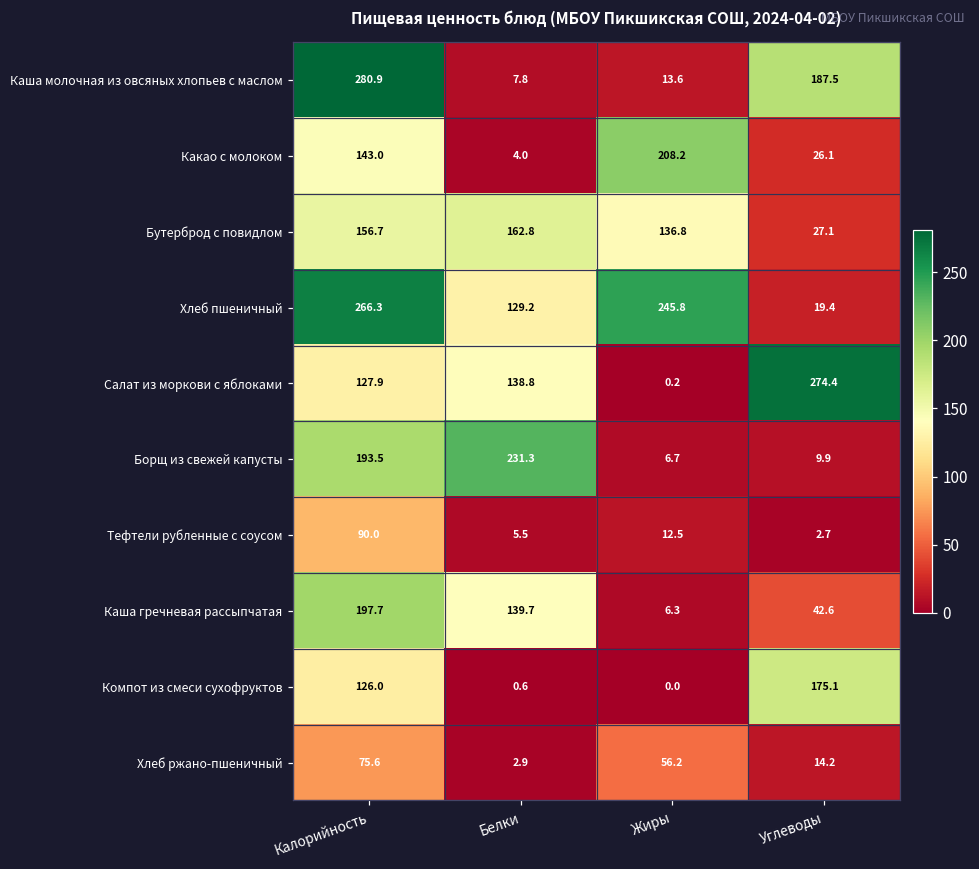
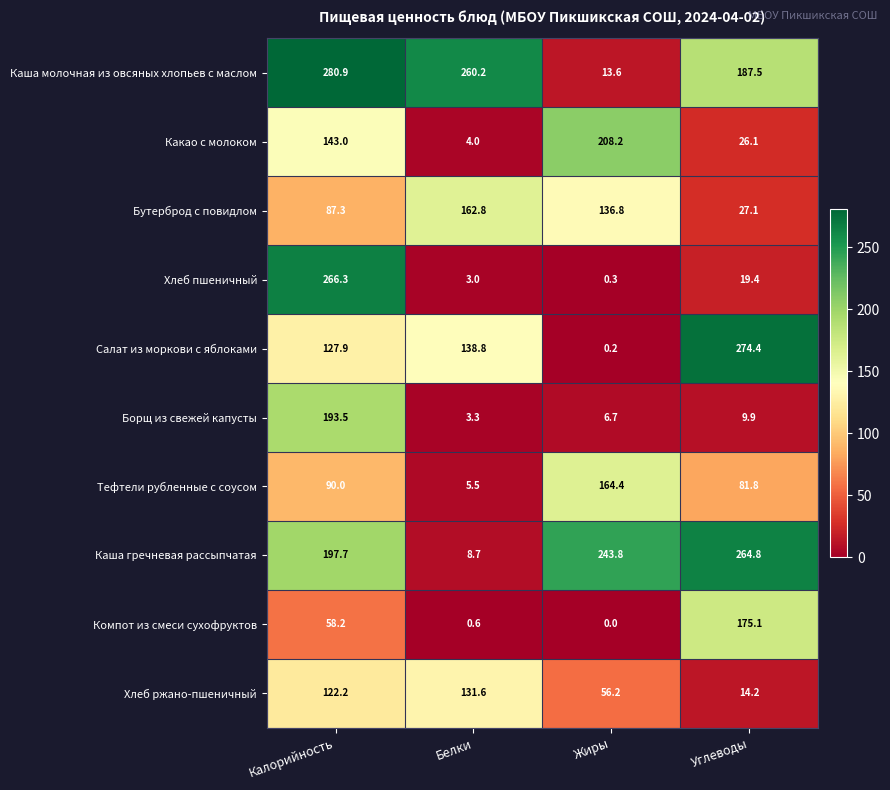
  {
    "Каша молочная из овсяных хлопьев с маслом": {
      "Калорийность": 280.9,
-     "Белки": 7.8,
+     "Белки": 260.2,
      "Жиры": 13.6,
      "Углеводы": 187.5
    },
    "Какао с молоком": {
      "Калорийность": 143.0,
      "Белки": 4.0,
      "Жиры": 208.2,
      "Углеводы": 26.1
    },
    "Бутерброд с повидлом": {
-     "Калорийность": 156.7,
+     "Калорийность": 87.3,
      "Белки": 162.8,
      "Жиры": 136.8,
      "Углеводы": 27.1
    },
    "Хлеб пшеничный": {
      "Калорийность": 266.3,
-     "Белки": 129.2,
-     "Жиры": 245.8,
+     "Белки": 3.0,
+     "Жиры": 0.3,
      "Углеводы": 19.4
    },
    "Салат из моркови с яблоками": {
      "Калорийность": 127.9,
      "Белки": 138.8,
      "Жиры": 0.2,
      "Углеводы": 274.4
    },
    "Борщ из свежей капусты": {
      "Калорийность": 193.5,
-     "Белки": 231.3,
+     "Белки": 3.3,
      "Жиры": 6.7,
      "Углеводы": 9.9
    },
    "Тефтели рубленные с соусом": {
      "Калорийность": 90.0,
      "Белки": 5.5,
-     "Жиры": 12.5,
-     "Углеводы": 2.7
+     "Жиры": 164.4,
+     "Углеводы": 81.8
    },
    "Каша гречневая рассыпчатая": {
      "Калорийность": 197.7,
-     "Белки": 139.7,
-     "Жиры": 6.3,
-     "Углеводы": 42.6
+     "Белки": 8.7,
+     "Жиры": 243.8,
+     "Углеводы": 264.8
    },
    "Компот из смеси сухофруктов": {
-     "Калорийность": 126.0,
+     "Калорийность": 58.2,
      "Белки": 0.6,
      "Жиры": 0.0,
      "Углеводы": 175.1
    },
    "Хлеб ржано-пшеничный": {
-     "Калорийность": 75.6,
-     "Белки": 2.9,
+     "Калорийность": 122.2,
+     "Белки": 131.6,
      "Жиры": 56.2,
      "Углеводы": 14.2
    }
  }
